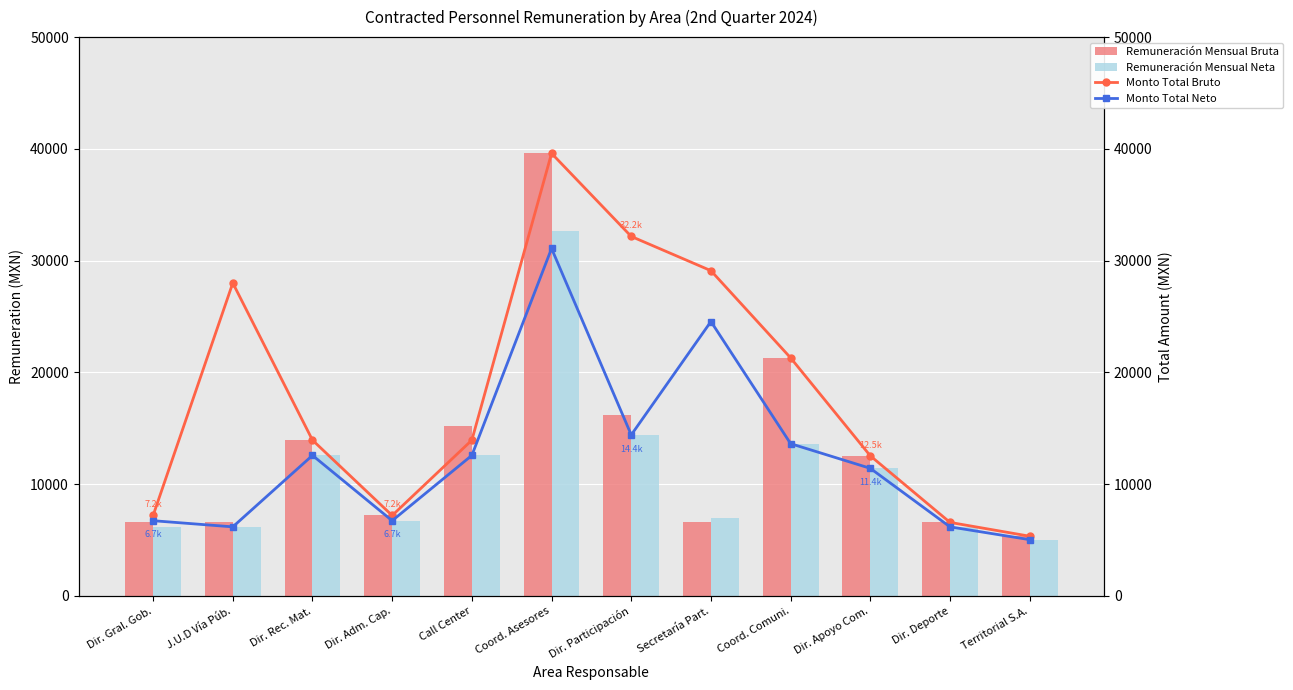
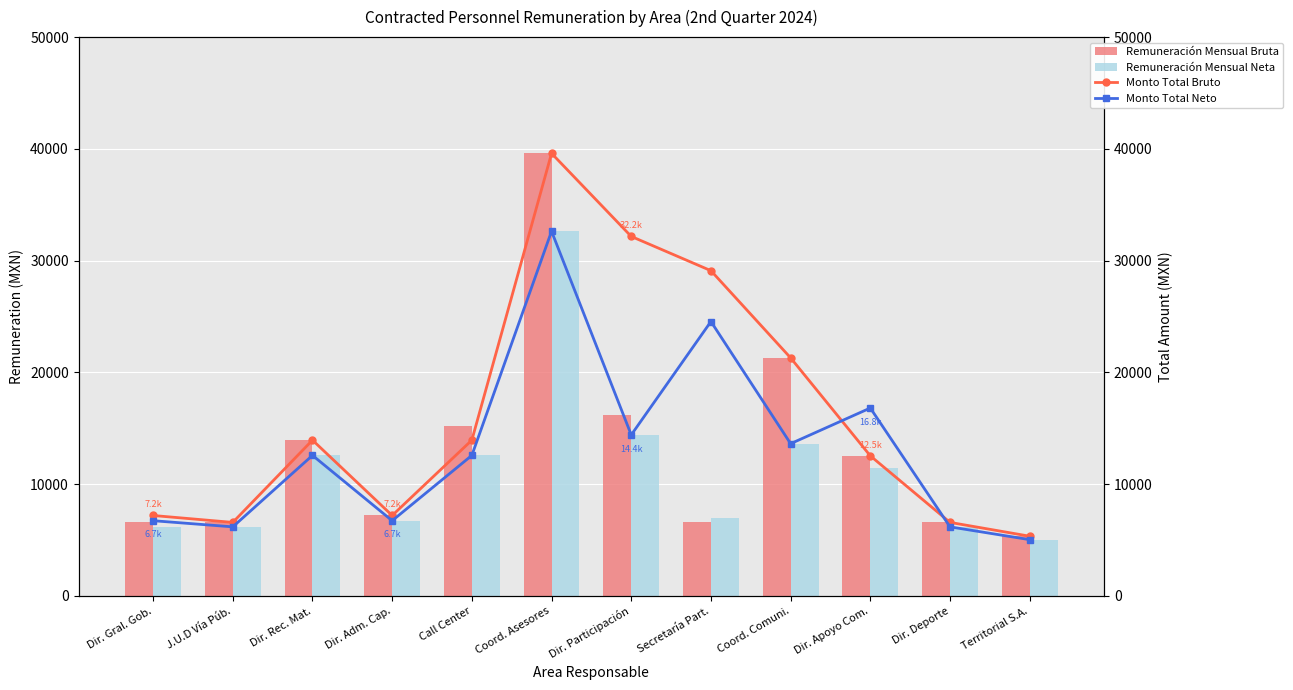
  {
    "Remuneración Mensual Bruta": {
      "Dir. Gral. Gob.": "6600",
      "J.U.D Vía Púb.": "6600",
      "Dir. Rec. Mat.": "13900",
      "Call Center": "15200",
      "Coord. Asesores": "39600",
      "Dir. Participación": "16200",
      "Secretaría Part.": "6600",
      "Coord. Comuni.": "21300",
      "Dir. Deporte": "6600",
      "Territorial S.A.": "5300"
    },
    "Remuneración Mensual Neta": {
      "Dir. Participación": "14.4k",
      "Dir. Apoyo Com.": "11.4k"
    },
    "Monto Total Bruto": {
-     "J.U.D Vía Púb.": "28000",
+     "J.U.D Vía Púb.": "6600",
      "Dir. Rec. Mat.": "13900",
      "Call Center": "13900",
      "Coord. Asesores": "39600",
      "Secretaría Part.": "29100",
      "Coord. Comuni.": "21300",
      "Dir. Deporte": "6600",
      "Territorial S.A.": "5300"
    },
    "Monto Total Neto": {
      "Dir. Gral. Gob.": "6.7k",
      "Dir. Adm. Cap.": "6.7k",
-     "Coord. Asesores": "31100",
-     "Dir. Apoyo Com.": "11.4k"
+     "Coord. Asesores": "32600",
+     "Dir. Apoyo Com.": "16.8k"
    }
  }
